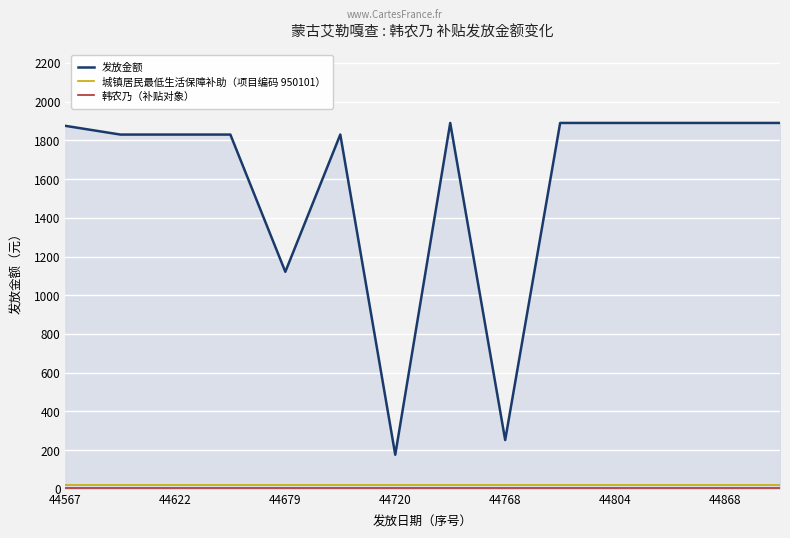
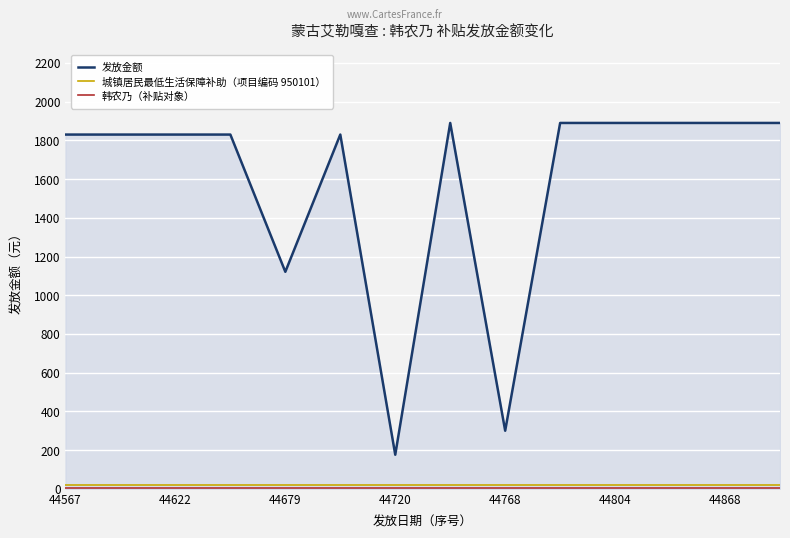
  {
    "发放金额": {
-     "44567": 1880,
+     "44567": 1830,
      "44622": 1830,
      "44679": 1120,
      "44720": 180,
-     "44768": 250,
+     "44768": 300,
      "44804": 1890,
      "44868": 1890
    },
    "城镇居民最低生活保障补助（项目编码 950101）": {
      "44567": 20,
      "44622": 20,
      "44679": 20,
      "44720": 20,
      "44768": 20,
      "44804": 20,
      "44868": 20
    },
    "韩农乃（补贴对象）": {
      "44567": 10,
      "44622": 10,
      "44679": 10,
      "44720": 10,
      "44768": 10,
      "44804": 10,
      "44868": 10
    }
  }
